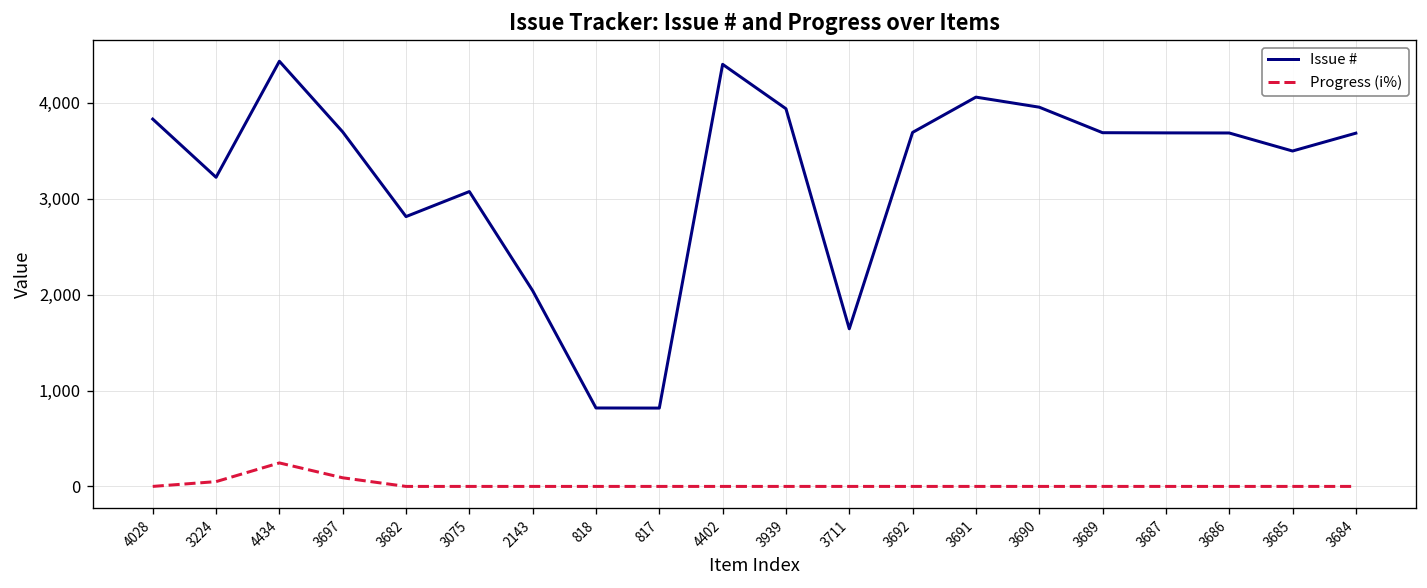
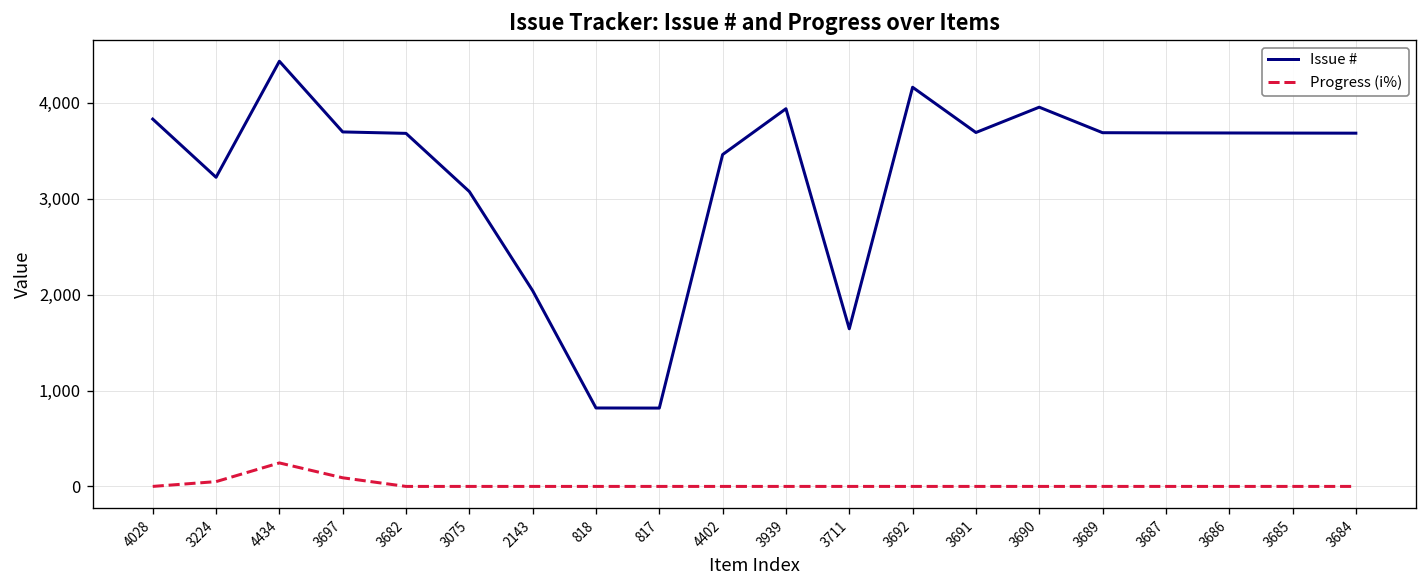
  {
    "Issue #": {
      "4028": "3,800",
      "3224": "3,200",
      "4434": "4,400",
      "3697": "3,700",
-     "3682": "2,800",
+     "3682": "3,700",
      "3075": "3,100",
      "2143": "2,000",
      "818": "800",
      "817": "800",
-     "4402": "4,400",
+     "4402": "3,500",
      "3939": "3,900",
      "3711": "1,600",
-     "3692": "3,700",
-     "3691": "4,100",
+     "3692": "4,200",
+     "3691": "3,700",
      "3690": "4,000",
      "3689": "3,700",
      "3687": "3,700",
      "3686": "3,700",
-     "3685": "3,500",
+     "3685": "3,700",
      "3684": "3,700"
    },
    "Progress (i%)": {
      "4028": "0",
      "3224": "100",
      "4434": "200",
      "3697": "100",
      "3682": "0",
      "3075": "0",
      "2143": "0",
      "818": "0",
      "817": "0",
      "4402": "0",
      "3939": "0",
      "3711": "0",
      "3692": "0",
      "3691": "0",
      "3690": "0",
      "3689": "0",
      "3687": "0",
      "3686": "0",
      "3685": "0",
      "3684": "0"
    }
  }
